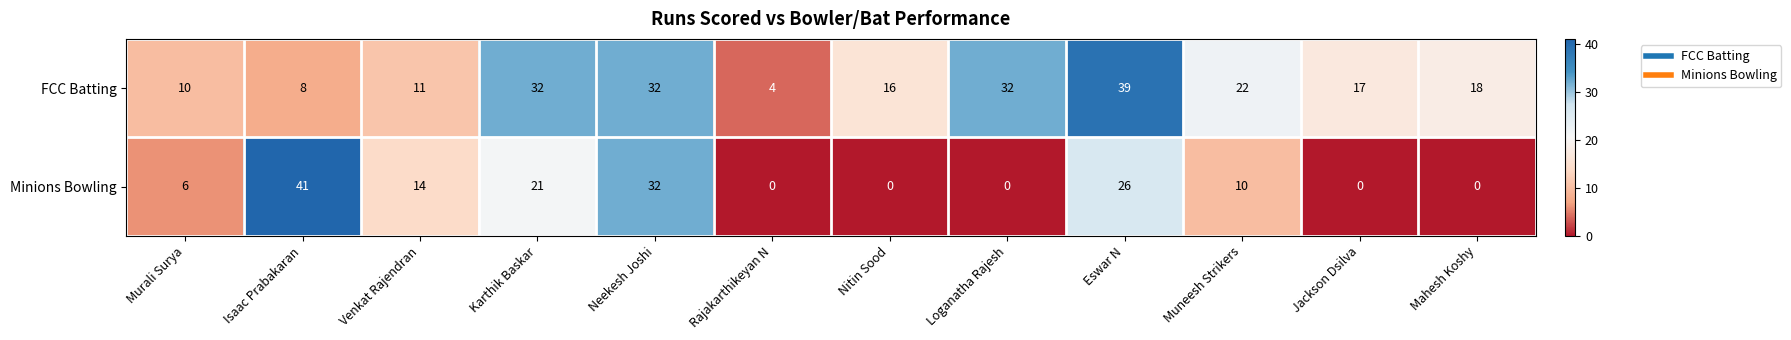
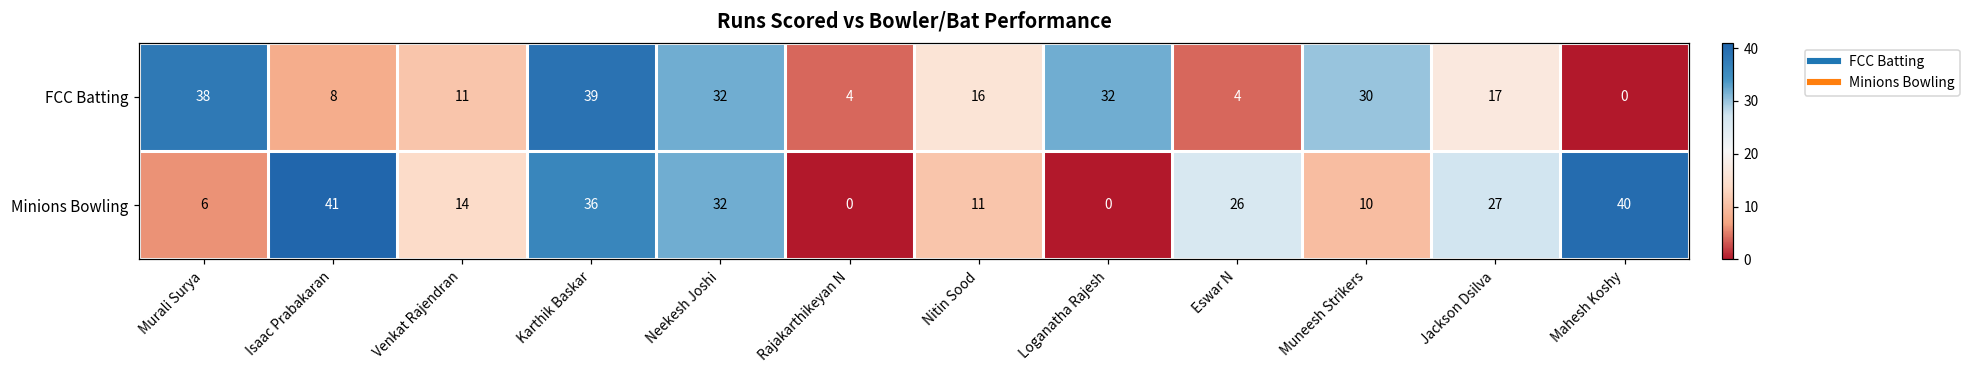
  {
    "FCC Batting": {
-     "Murali Surya": 10,
+     "Murali Surya": 38,
      "Isaac Prabakaran": 8,
      "Venkat Rajendran": 11,
-     "Karthik Baskar": 32,
+     "Karthik Baskar": 39,
      "Neekesh Joshi": 32,
      "Rajakarthikeyan N": 4,
      "Nitin Sood": 16,
      "Loganatha Rajesh": 32,
-     "Eswar N": 39,
-     "Muneesh Strikers": 22,
+     "Eswar N": 4,
+     "Muneesh Strikers": 30,
      "Jackson Dsilva": 17,
-     "Mahesh Koshy": 18
+     "Mahesh Koshy": 0
    },
    "Minions Bowling": {
      "Murali Surya": 6,
      "Isaac Prabakaran": 41,
      "Venkat Rajendran": 14,
-     "Karthik Baskar": 21,
+     "Karthik Baskar": 36,
      "Neekesh Joshi": 32,
      "Rajakarthikeyan N": 0,
-     "Nitin Sood": 0,
+     "Nitin Sood": 11,
      "Loganatha Rajesh": 0,
      "Eswar N": 26,
      "Muneesh Strikers": 10,
-     "Jackson Dsilva": 0,
-     "Mahesh Koshy": 0
+     "Jackson Dsilva": 27,
+     "Mahesh Koshy": 40
    }
  }
